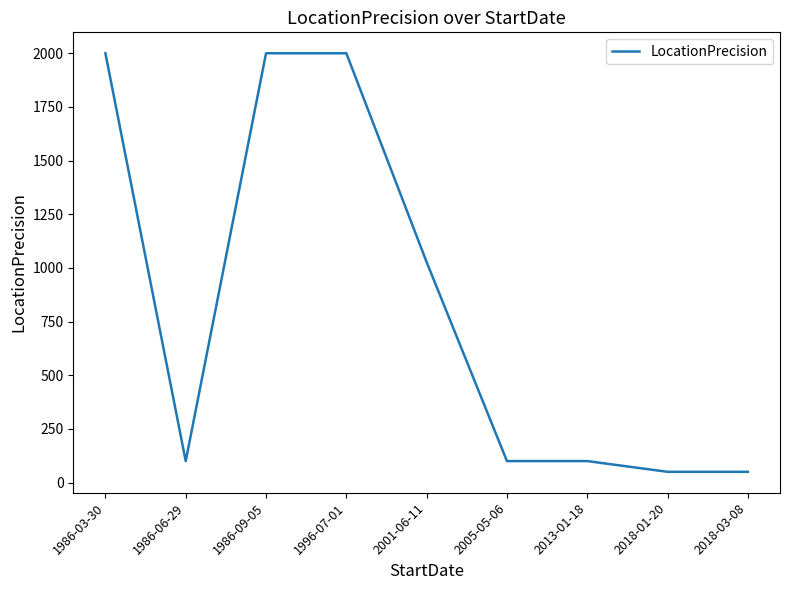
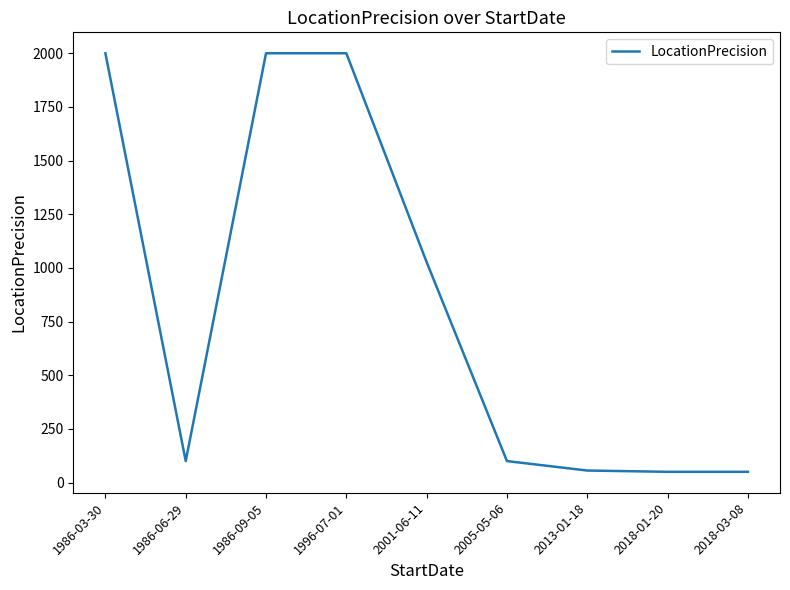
  {
    "1986-03-30": 2000,
    "1986-06-29": 100,
    "1986-09-05": 2000,
    "1996-07-01": 2000,
    "2001-06-11": 1030,
    "2005-05-06": 100,
-   "2013-01-18": 100,
+   "2013-01-18": 60,
    "2018-01-20": 50,
    "2018-03-08": 50
  }
